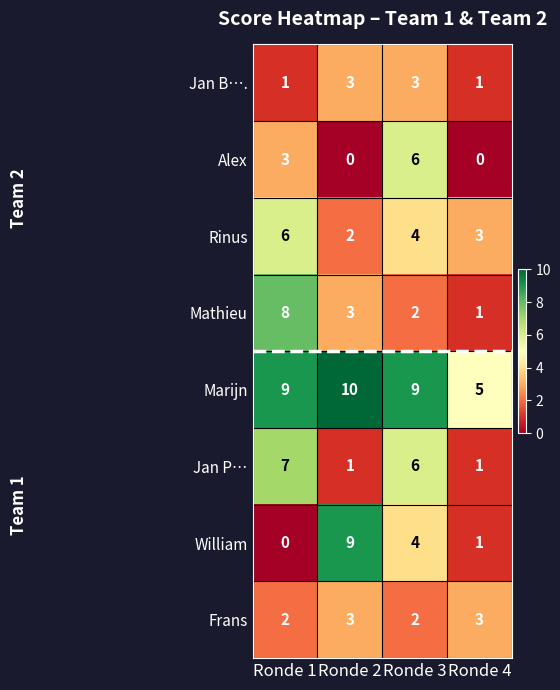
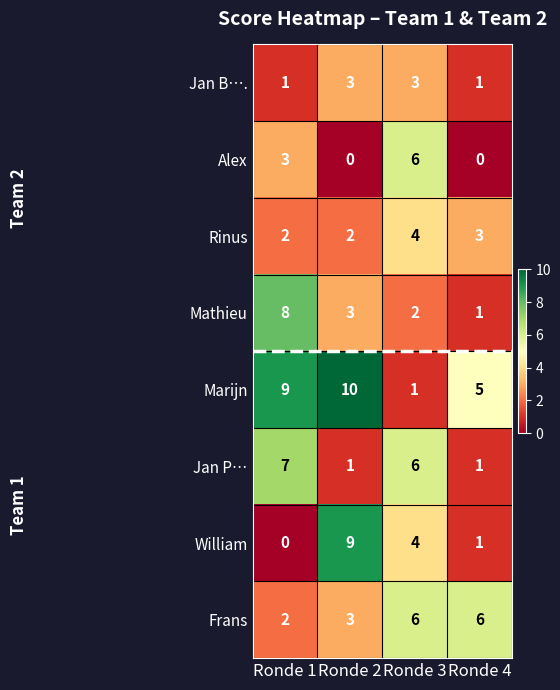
  {
    "Jan B….": {
      "Ronde 1": 1,
      "Ronde 2": 3,
      "Ronde 3": 3,
      "Ronde 4": 1
    },
    "Alex": {
      "Ronde 1": 3,
      "Ronde 2": 0,
      "Ronde 3": 6,
      "Ronde 4": 0
    },
    "Rinus": {
-     "Ronde 1": 6,
+     "Ronde 1": 2,
      "Ronde 2": 2,
      "Ronde 3": 4,
      "Ronde 4": 3
    },
    "Mathieu": {
      "Ronde 1": 8,
      "Ronde 2": 3,
      "Ronde 3": 2,
      "Ronde 4": 1
    },
    "Marijn": {
      "Ronde 1": 9,
      "Ronde 2": 10,
-     "Ronde 3": 9,
+     "Ronde 3": 1,
      "Ronde 4": 5
    },
    "Jan P…": {
      "Ronde 1": 7,
      "Ronde 2": 1,
      "Ronde 3": 6,
      "Ronde 4": 1
    },
    "William": {
      "Ronde 1": 0,
      "Ronde 2": 9,
      "Ronde 3": 4,
      "Ronde 4": 1
    },
    "Frans": {
      "Ronde 1": 2,
      "Ronde 2": 3,
-     "Ronde 3": 2,
-     "Ronde 4": 3
+     "Ronde 3": 6,
+     "Ronde 4": 6
    }
  }
